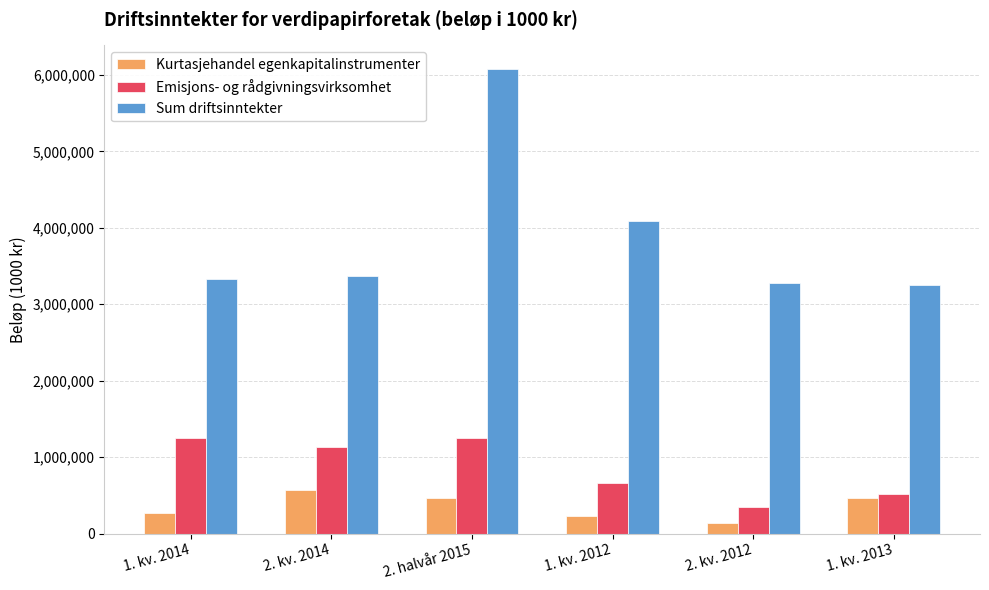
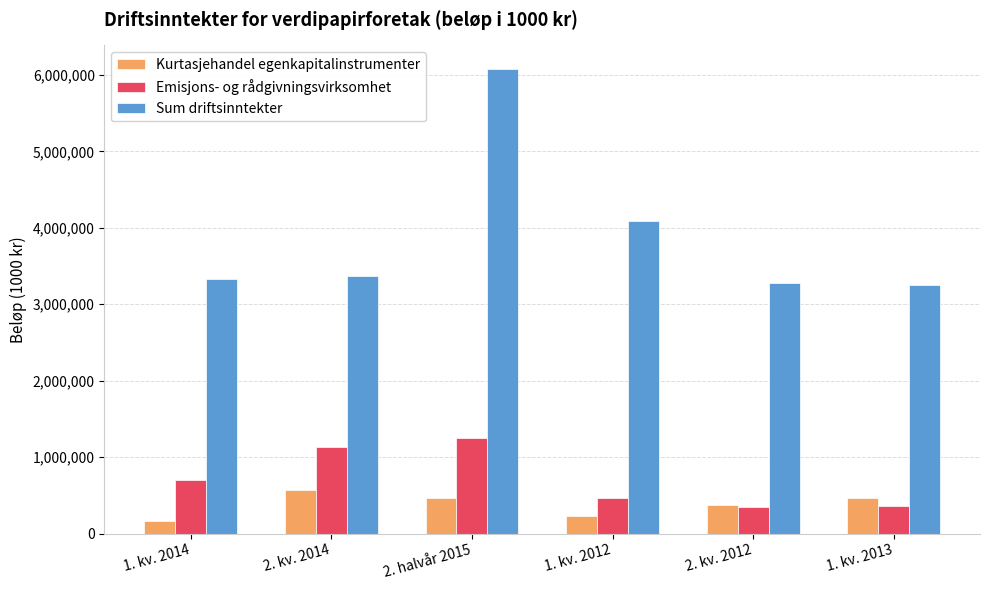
  {
    "Kurtasjehandel egenkapitalinstrumenter": {
-     "1. kv. 2014": "300,000",
+     "1. kv. 2014": "200,000",
      "2. kv. 2014": "600,000",
      "2. halvår 2015": "500,000",
      "1. kv. 2012": "200,000",
-     "2. kv. 2012": "100,000",
+     "2. kv. 2012": "400,000",
      "1. kv. 2013": "500,000"
    },
    "Emisjons- og rådgivningsvirksomhet": {
-     "1. kv. 2014": "1,200,000",
+     "1. kv. 2014": "700,000",
      "2. kv. 2014": "1,100,000",
      "2. halvår 2015": "1,300,000",
-     "1. kv. 2012": "700,000",
+     "1. kv. 2012": "500,000",
      "2. kv. 2012": "300,000",
-     "1. kv. 2013": "500,000"
+     "1. kv. 2013": "400,000"
    },
    "Sum driftsinntekter": {
      "1. kv. 2014": "3,300,000",
      "2. kv. 2014": "3,400,000",
      "2. halvår 2015": "6,100,000",
      "1. kv. 2012": "4,100,000",
      "2. kv. 2012": "3,300,000",
      "1. kv. 2013": "3,300,000"
    }
  }
